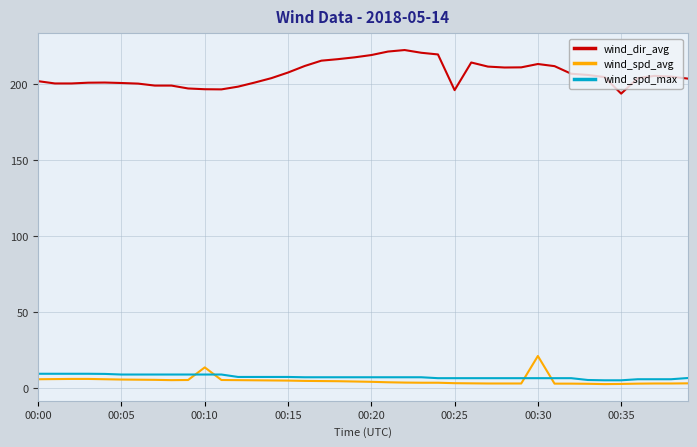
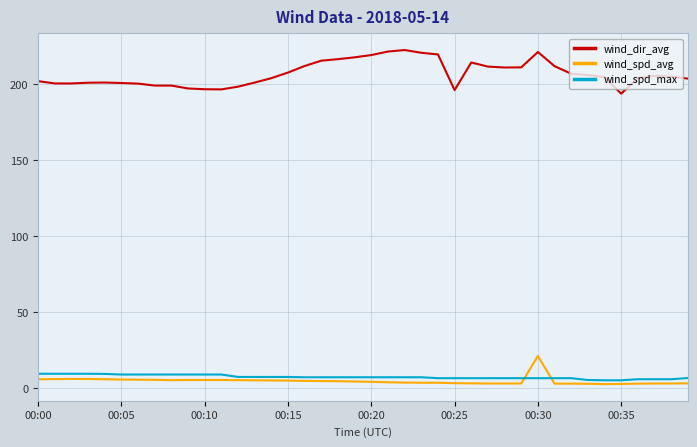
  {
    "wind_dir_avg": {
      "00:00": 202,
      "00:05": 201,
      "00:10": 197,
      "00:15": 208,
      "00:20": 219,
      "00:25": 196,
-     "00:30": 213,
+     "00:30": 221,
      "00:35": 194
    },
    "wind_spd_avg": {
      "00:00": 6,
      "00:05": 6,
-     "00:10": 14,
+     "00:10": 5,
      "00:15": 5,
      "00:20": 4,
      "00:25": 3,
      "00:30": 21,
      "00:35": 3
    },
    "wind_spd_max": {
      "00:00": 10,
      "00:05": 9,
      "00:10": 9,
      "00:15": 7,
      "00:20": 7,
      "00:25": 7,
      "00:30": 7,
      "00:35": 5
    }
  }
